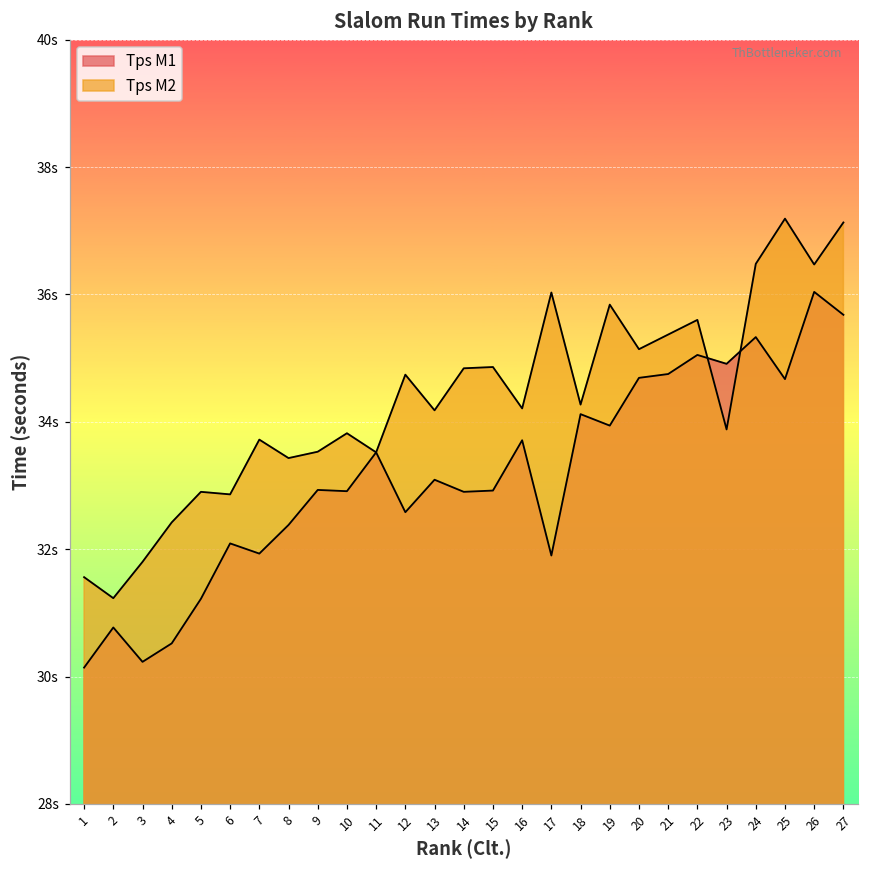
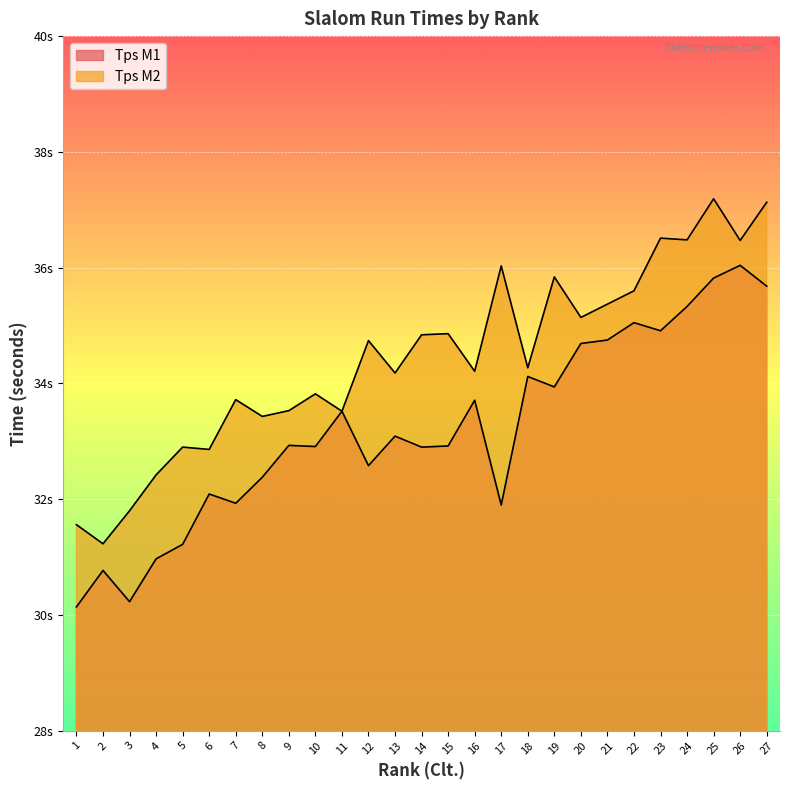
  {
    "Tps M1": {
      "1": "30.1s",
      "2": "30.8s",
      "3": "30.2s",
-     "4": "30.5s",
+     "4": "31.0s",
      "5": "31.2s",
      "6": "32.1s",
      "7": "31.9s",
      "8": "32.4s",
      "9": "32.9s",
      "10": "32.9s",
      "12": "32.6s",
      "13": "33.1s",
      "14": "32.9s",
      "15": "32.9s",
      "16": "33.7s",
      "17": "31.9s",
      "18": "34.1s",
      "19": "33.9s",
      "20": "34.7s",
      "21": "34.8s",
      "22": "35.1s",
      "23": "34.9s",
      "24": "35.3s",
-     "25": "34.7s",
+     "25": "35.8s",
      "26": "36.0s",
      "27": "35.7s"
    },
    "Tps M2": {
      "1": "31.6s",
      "2": "31.2s",
      "3": "31.8s",
      "4": "32.4s",
      "5": "32.9s",
      "6": "32.9s",
      "7": "33.7s",
      "8": "33.4s",
      "9": "33.5s",
      "10": "33.8s",
      "12": "34.7s",
      "13": "34.2s",
      "14": "34.8s",
      "15": "34.9s",
      "16": "34.2s",
      "17": "36.0s",
      "18": "34.3s",
      "19": "35.8s",
      "20": "35.1s",
      "21": "35.4s",
      "22": "35.6s",
-     "23": "33.9s",
+     "23": "36.5s",
      "24": "36.5s",
      "25": "37.2s",
      "26": "36.5s",
      "27": "37.1s"
    }
  }
